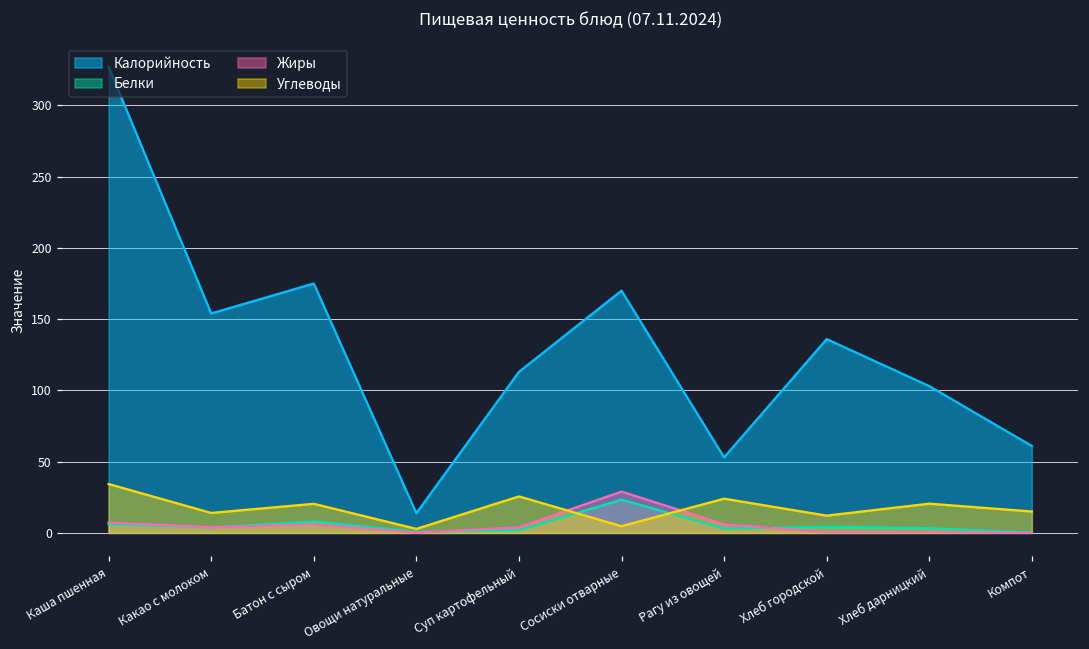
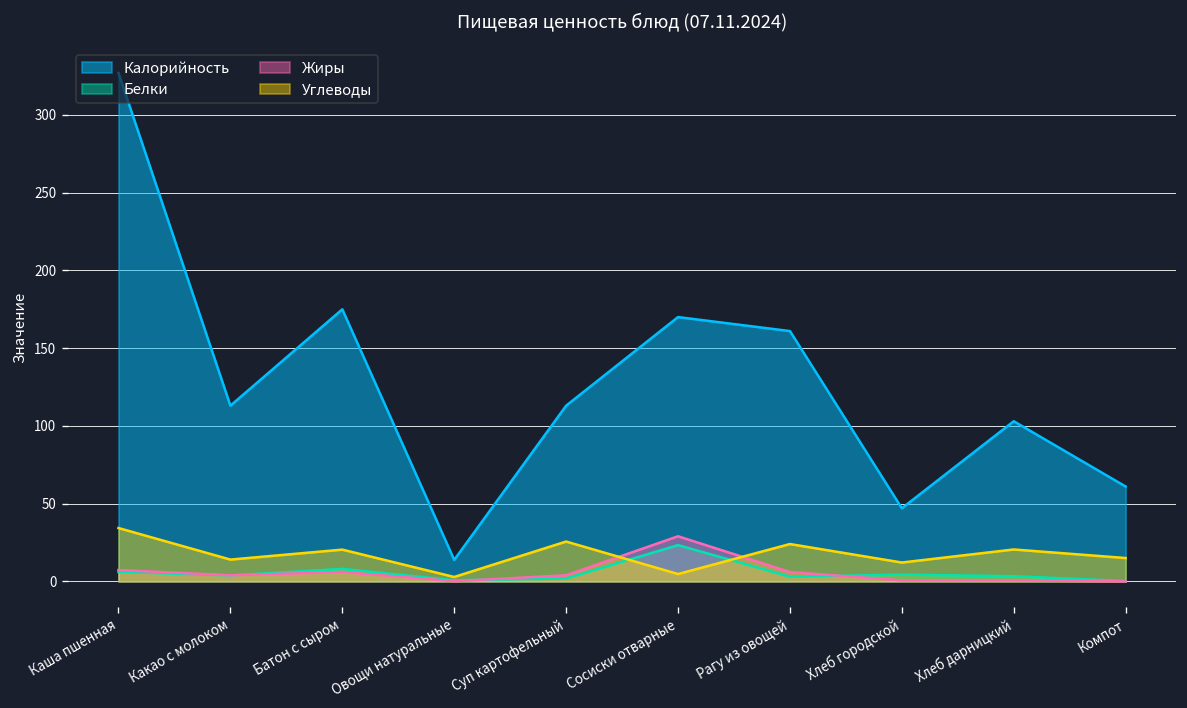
  {
    "Калорийность": {
-     "Какао с молоком": 154,
+     "Какао с молоком": 113,
      "Батон с сыром": 175,
      "Овощи натуральные": 14,
      "Суп картофельный": 113,
      "Сосиски отварные": 170,
-     "Рагу из овощей": 53,
-     "Хлеб городской": 136,
+     "Рагу из овощей": 161,
+     "Хлеб городской": 47,
      "Хлеб дарницкий": 103,
      "Компот": 61
    },
    "Белки": {
      "Батон с сыром": 8,
      "Суп картофельный": 2,
      "Сосиски отварные": 23,
      "Рагу из овощей": 3,
      "Хлеб городской": 4,
      "Хлеб дарницкий": 3
    },
    "Жиры": {
      "Батон с сыром": 6,
      "Суп картофельный": 4,
      "Сосиски отварные": 29,
      "Рагу из овощей": 6,
      "Хлеб городской": 1,
      "Хлеб дарницкий": 1
    },
    "Углеводы": {
      "Каша пшенная": 34,
      "Какао с молоком": 14,
      "Батон с сыром": 20,
      "Овощи натуральные": 3,
      "Суп картофельный": 26,
      "Сосиски отварные": 5,
      "Рагу из овощей": 24,
      "Хлеб городской": 12,
      "Хлеб дарницкий": 21,
      "Компот": 15
    }
  }
